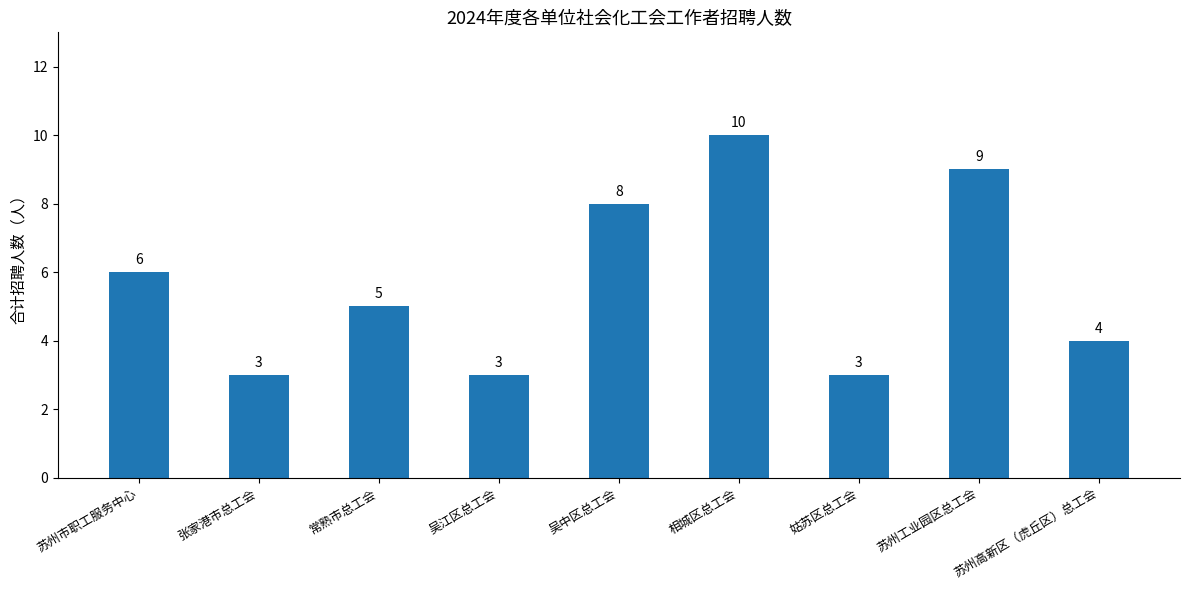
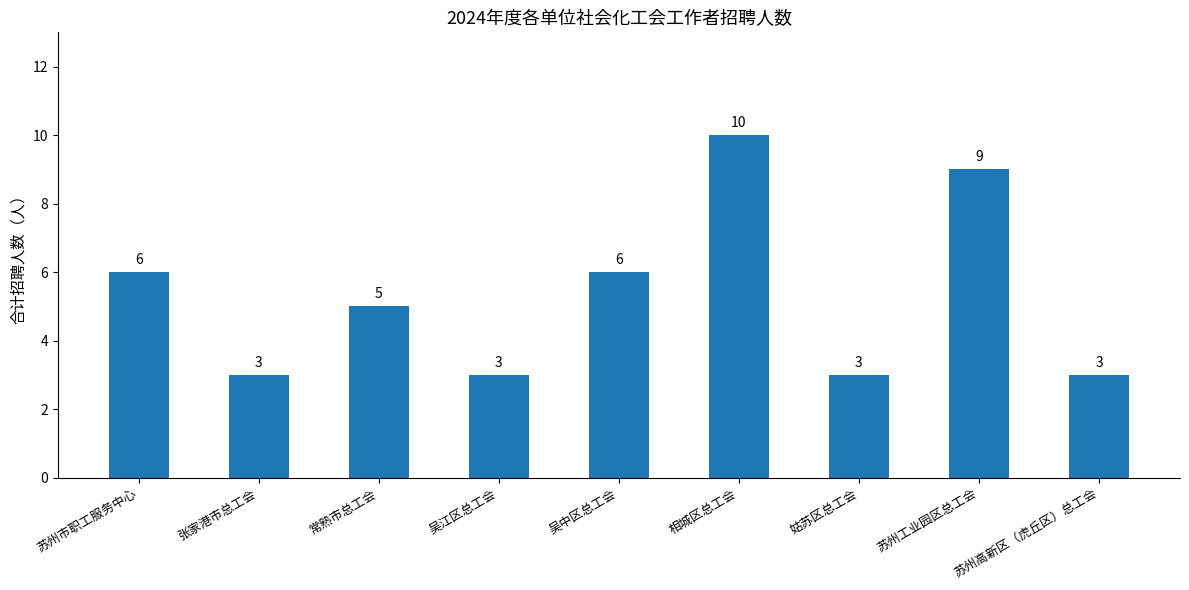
  {
    "苏州市职工服务中心": 6,
    "张家港市总工会": 3,
    "常熟市总工会": 5,
    "吴江区总工会": 3,
-   "吴中区总工会": 8,
+   "吴中区总工会": 6,
    "相城区总工会": 10,
    "姑苏区总工会": 3,
    "苏州工业园区总工会": 9,
-   "苏州高新区（虎丘区）总工会": 4
+   "苏州高新区（虎丘区）总工会": 3
  }
